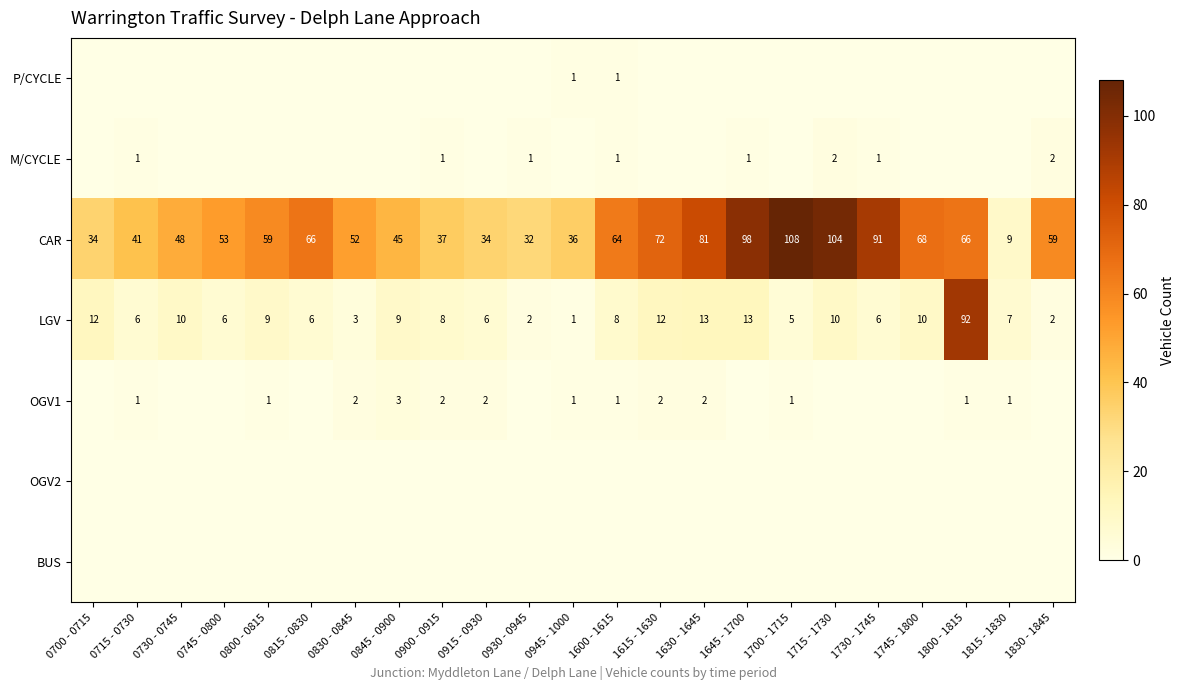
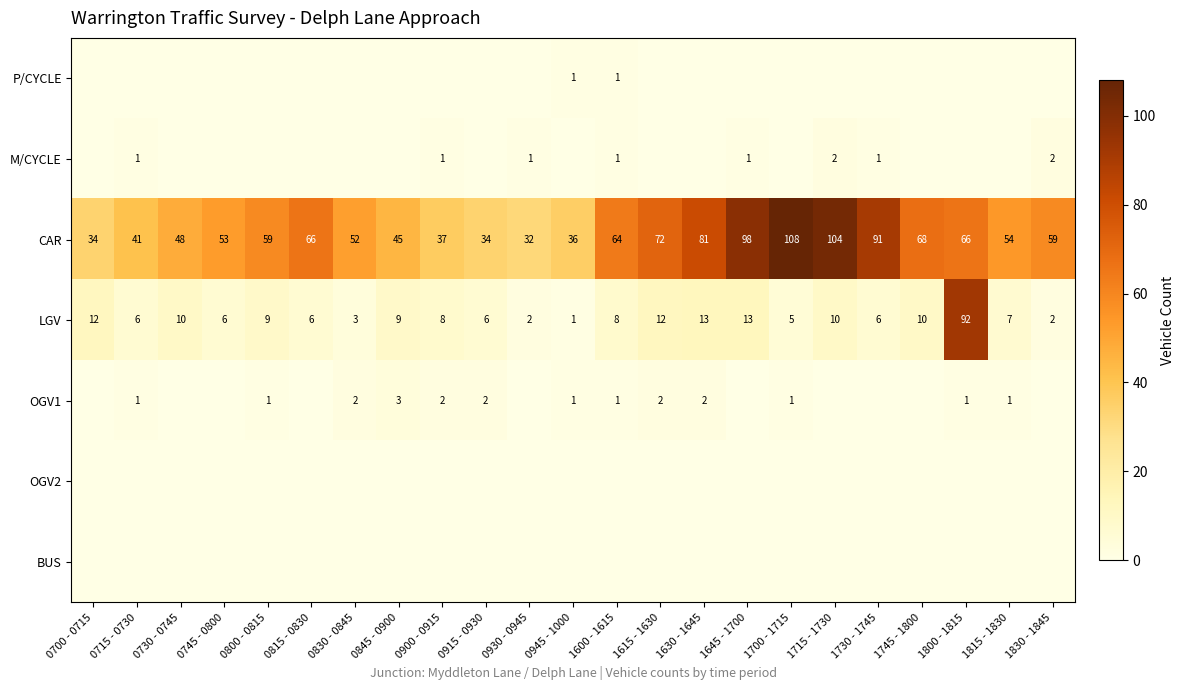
  {
    "P/CYCLE": {
      "0945 - 1000": 1,
      "1600 - 1615": 1
    },
    "M/CYCLE": {
      "0715 - 0730": 1,
      "0900 - 0915": 1,
      "0930 - 0945": 1,
      "1600 - 1615": 1,
      "1645 - 1700": 1,
      "1715 - 1730": 2,
      "1730 - 1745": 1,
      "1830 - 1845": 2
    },
    "CAR": {
      "0700 - 0715": 34,
      "0715 - 0730": 41,
      "0730 - 0745": 48,
      "0745 - 0800": 53,
      "0800 - 0815": 59,
      "0815 - 0830": 66,
      "0830 - 0845": 52,
      "0845 - 0900": 45,
      "0900 - 0915": 37,
      "0915 - 0930": 34,
      "0930 - 0945": 32,
      "0945 - 1000": 36,
      "1600 - 1615": 64,
      "1615 - 1630": 72,
      "1630 - 1645": 81,
      "1645 - 1700": 98,
      "1700 - 1715": 108,
      "1715 - 1730": 104,
      "1730 - 1745": 91,
      "1745 - 1800": 68,
      "1800 - 1815": 66,
-     "1815 - 1830": 9,
+     "1815 - 1830": 54,
      "1830 - 1845": 59
    },
    "LGV": {
      "0700 - 0715": 12,
      "0715 - 0730": 6,
      "0730 - 0745": 10,
      "0745 - 0800": 6,
      "0800 - 0815": 9,
      "0815 - 0830": 6,
      "0830 - 0845": 3,
      "0845 - 0900": 9,
      "0900 - 0915": 8,
      "0915 - 0930": 6,
      "0930 - 0945": 2,
      "0945 - 1000": 1,
      "1600 - 1615": 8,
      "1615 - 1630": 12,
      "1630 - 1645": 13,
      "1645 - 1700": 13,
      "1700 - 1715": 5,
      "1715 - 1730": 10,
      "1730 - 1745": 6,
      "1745 - 1800": 10,
      "1800 - 1815": 92,
      "1815 - 1830": 7,
      "1830 - 1845": 2
    },
    "OGV1": {
      "0715 - 0730": 1,
      "0800 - 0815": 1,
      "0830 - 0845": 2,
      "0845 - 0900": 3,
      "0900 - 0915": 2,
      "0915 - 0930": 2,
      "0945 - 1000": 1,
      "1600 - 1615": 1,
      "1615 - 1630": 2,
      "1630 - 1645": 2,
      "1700 - 1715": 1,
      "1800 - 1815": 1,
      "1815 - 1830": 1
    }
  }
